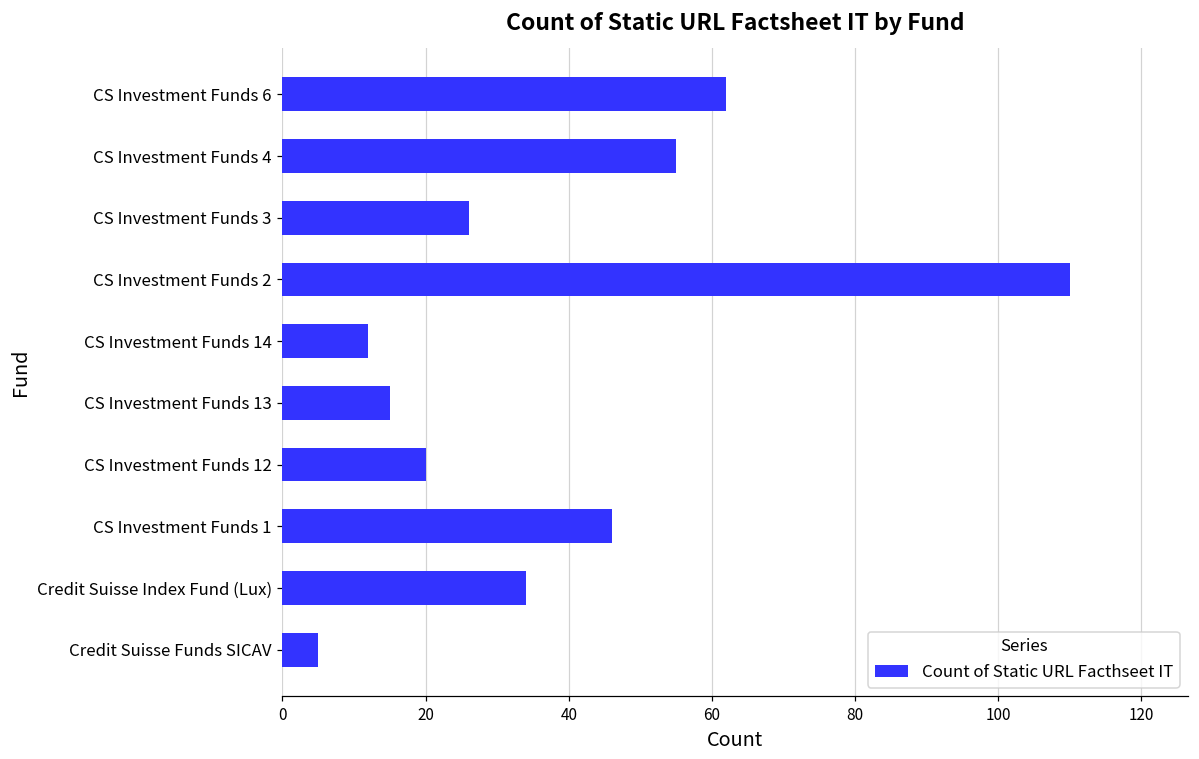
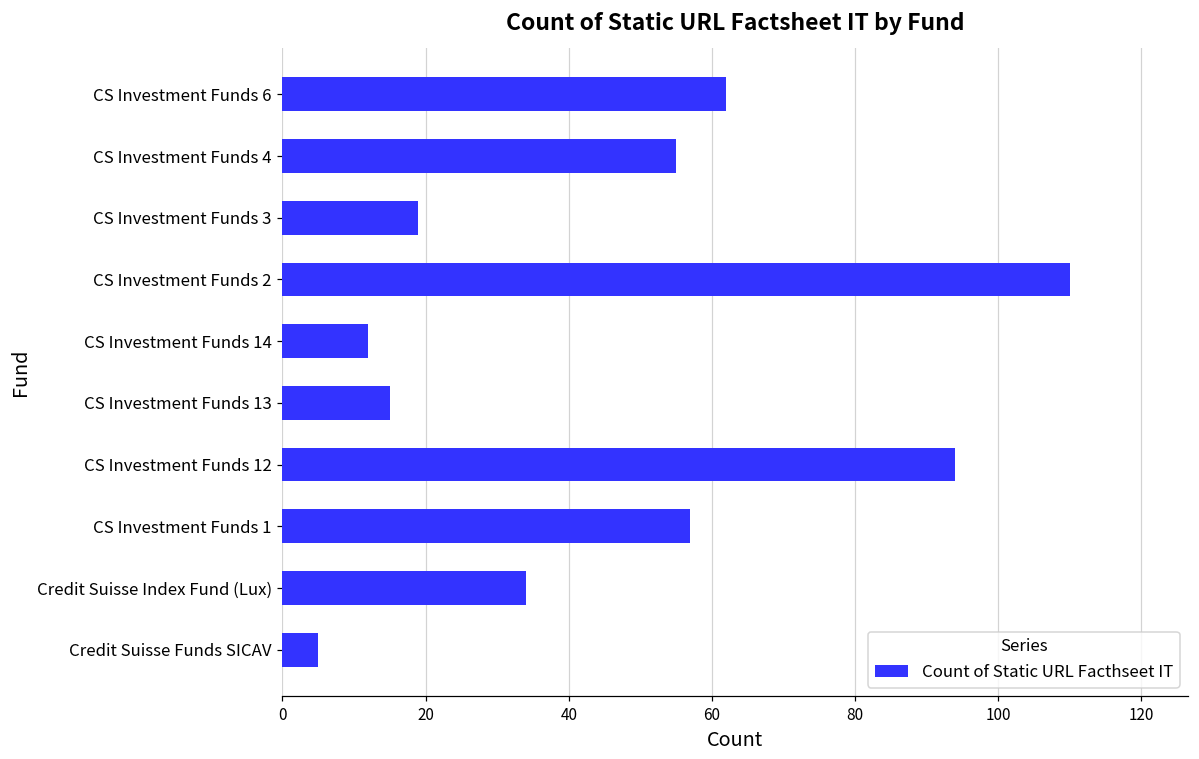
  {
    "CS Investment Funds 6": 62,
    "CS Investment Funds 4": 55,
-   "CS Investment Funds 3": 26,
+   "CS Investment Funds 3": 19,
    "CS Investment Funds 2": 110,
    "CS Investment Funds 14": 12,
    "CS Investment Funds 13": 15,
-   "CS Investment Funds 12": 20,
-   "CS Investment Funds 1": 46,
+   "CS Investment Funds 12": 94,
+   "CS Investment Funds 1": 57,
    "Credit Suisse Index Fund (Lux)": 34,
    "Credit Suisse Funds SICAV": 5
  }
